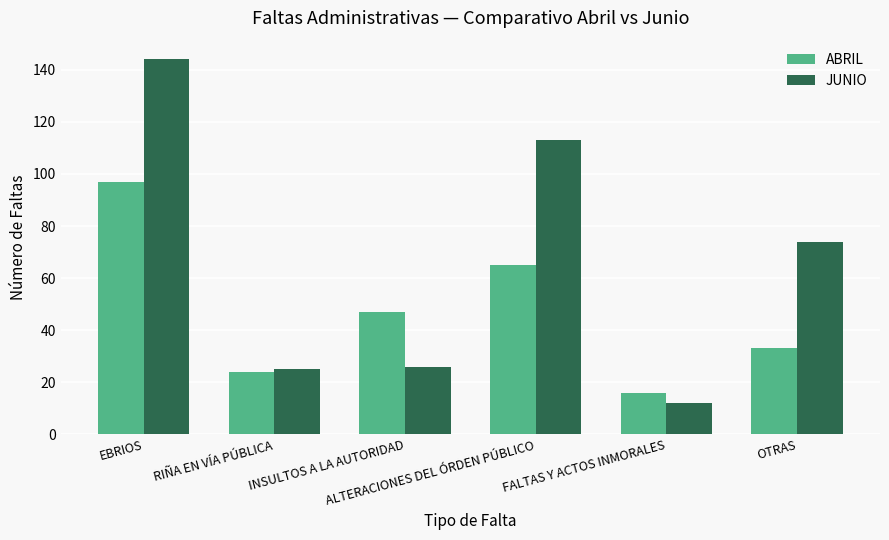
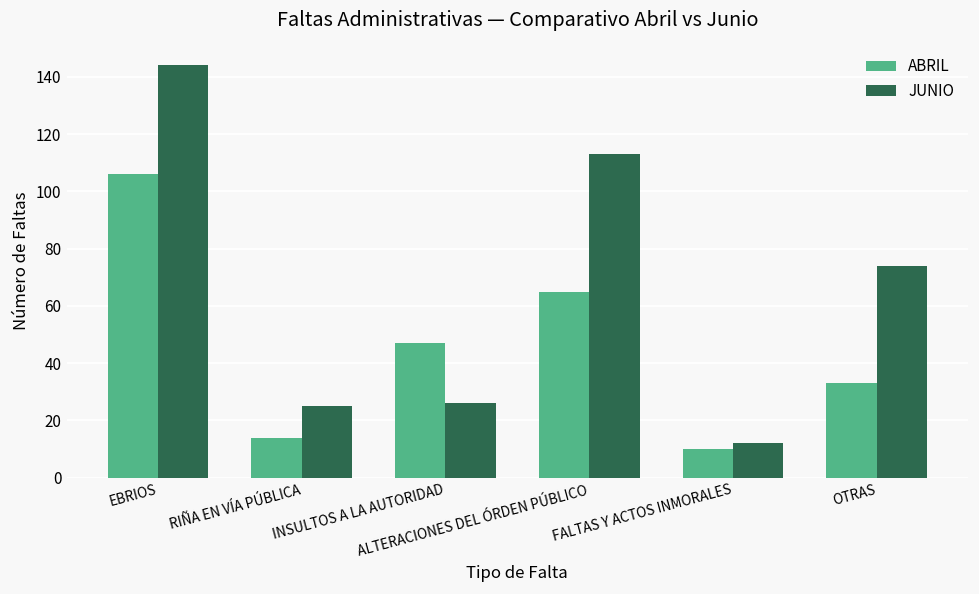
  {
    "ABRIL": {
-     "EBRIOS": 97,
-     "RIÑA EN VÍA PÚBLICA": 24,
+     "EBRIOS": 106,
+     "RIÑA EN VÍA PÚBLICA": 14,
      "INSULTOS A LA AUTORIDAD": 47,
      "ALTERACIONES DEL ÓRDEN PÚBLICO": 65,
-     "FALTAS Y ACTOS INMORALES": 16,
+     "FALTAS Y ACTOS INMORALES": 10,
      "OTRAS": 33
    },
    "JUNIO": {
      "EBRIOS": 144,
      "RIÑA EN VÍA PÚBLICA": 25,
      "INSULTOS A LA AUTORIDAD": 26,
      "ALTERACIONES DEL ÓRDEN PÚBLICO": 113,
      "FALTAS Y ACTOS INMORALES": 12,
      "OTRAS": 74
    }
  }
